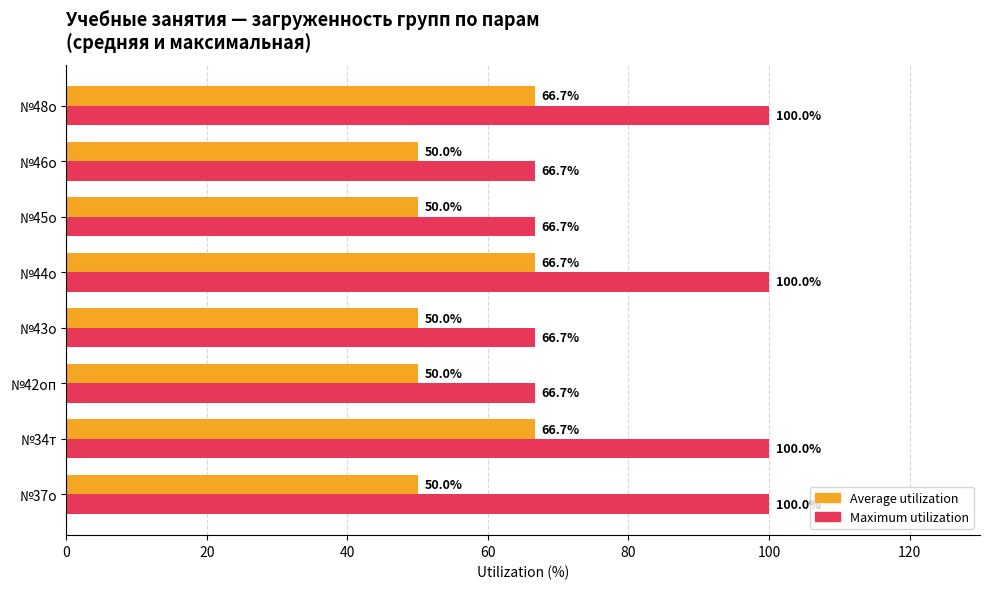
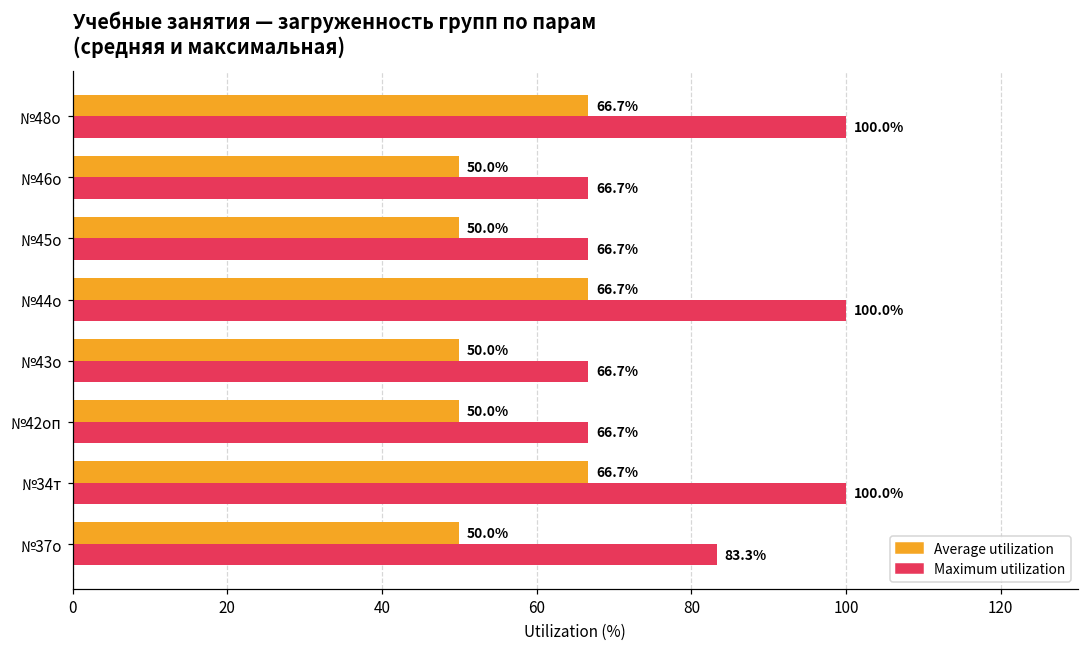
  {
    "Average utilization": {
      "№48о": "66.7%",
      "№46о": "50.0%",
      "№45о": "50.0%",
      "№44о": "66.7%",
      "№43о": "50.0%",
      "№42оп": "50.0%",
      "№34т": "66.7%",
      "№37о": "50.0%"
    },
    "Maximum utilization": {
-     "№37о": "100"
+     "№37о": "83"
    }
  }
